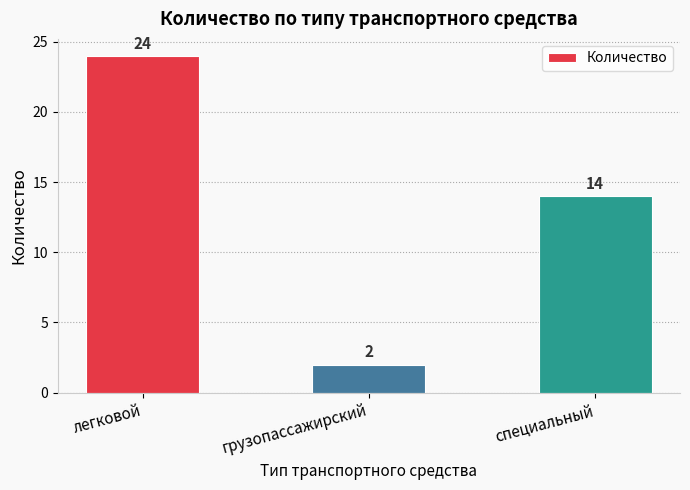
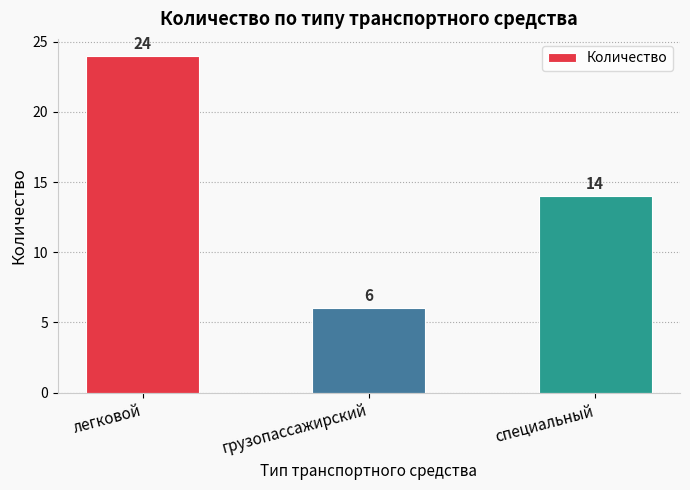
  {
    "легковой": 24,
-   "грузопассажирский": 2,
+   "грузопассажирский": 6,
    "специальный": 14
  }
